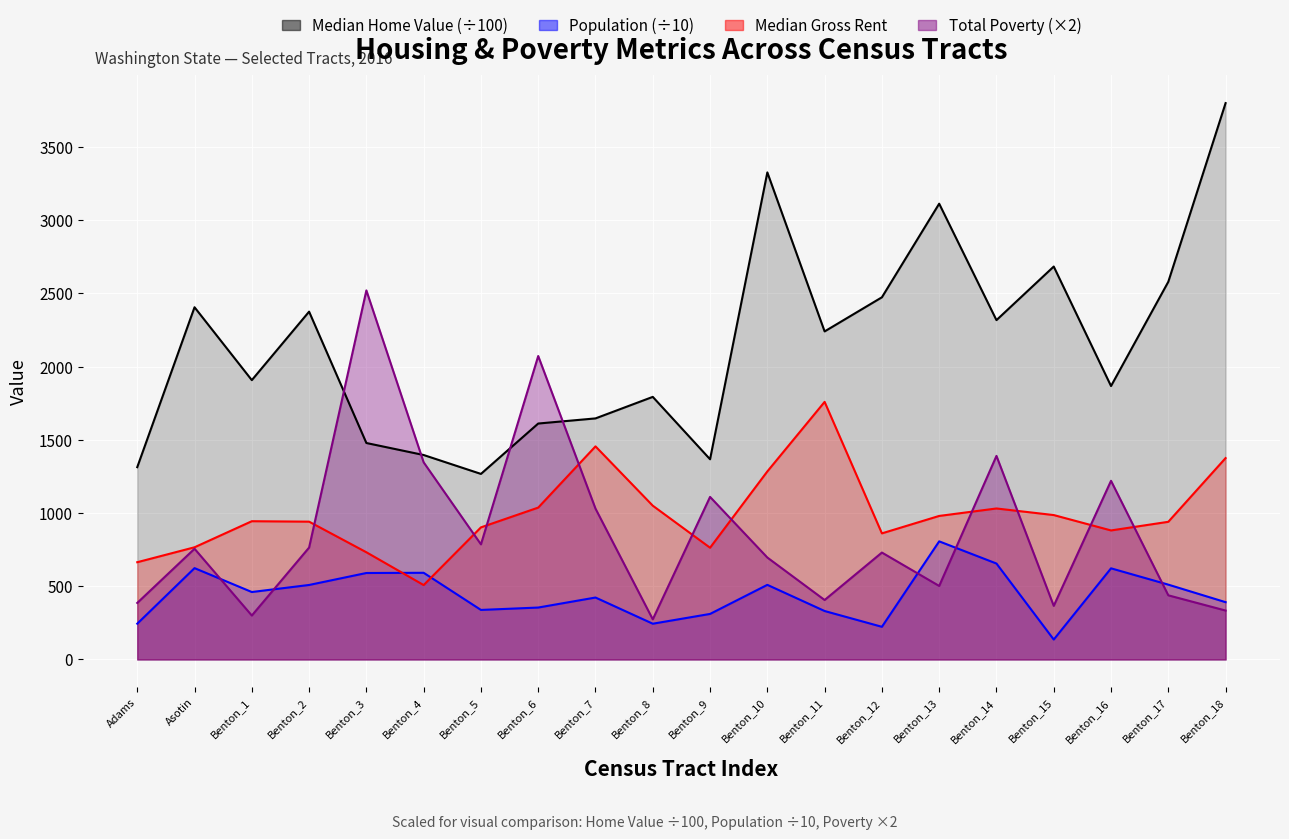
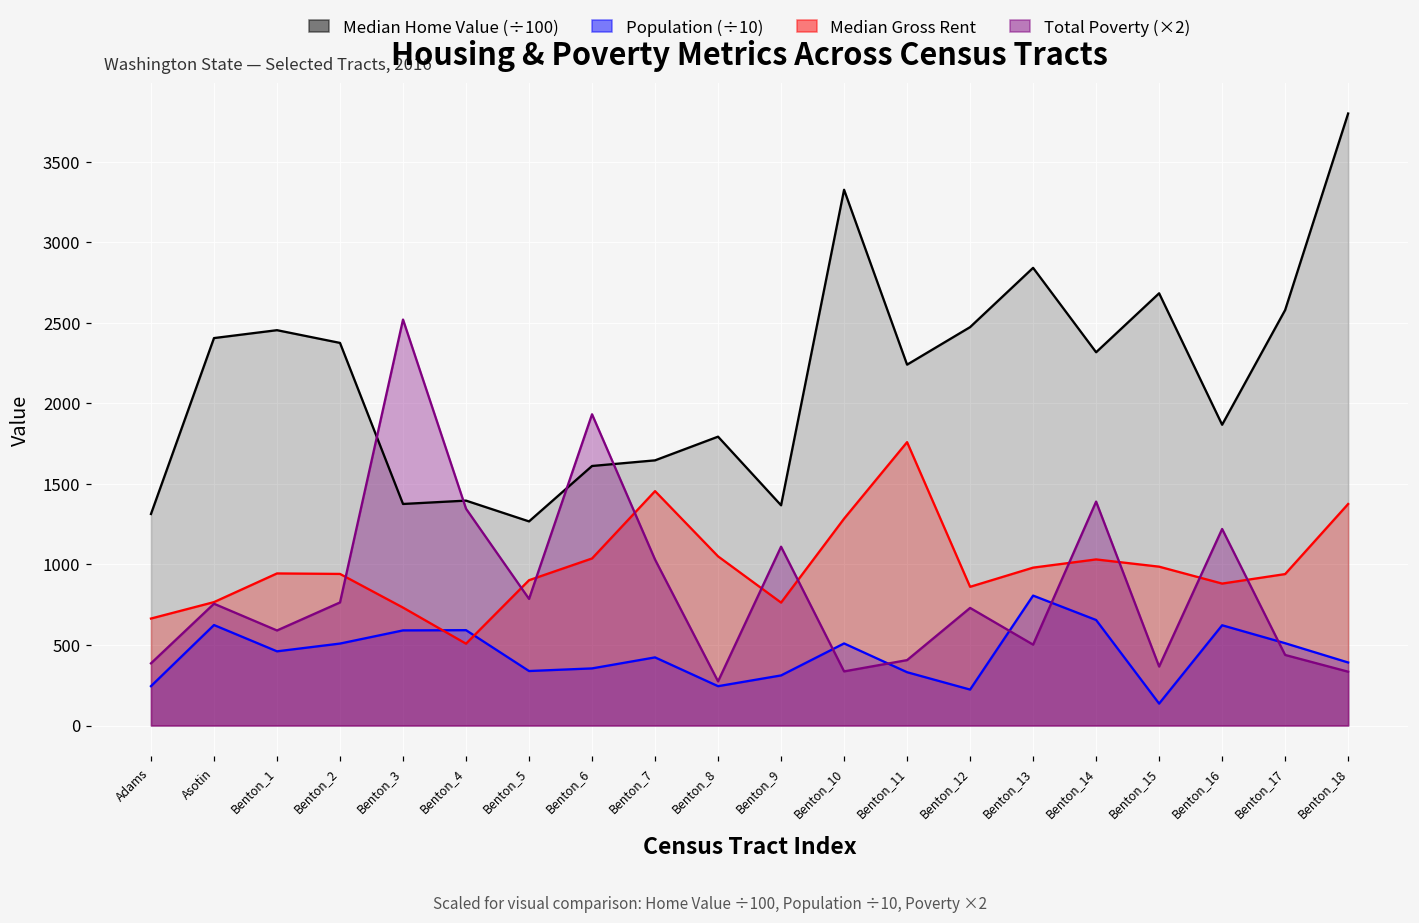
  {
    "Median Home Value (÷100)": {
      "Adams": 1310,
      "Asotin": 2410,
-     "Benton_1": 1910,
+     "Benton_1": 2450,
      "Benton_2": 2380,
-     "Benton_3": 1480,
+     "Benton_3": 1380,
      "Benton_4": 1400,
      "Benton_5": 1270,
      "Benton_6": 1610,
      "Benton_7": 1650,
      "Benton_8": 1790,
      "Benton_9": 1370,
      "Benton_10": 3330,
      "Benton_11": 2240,
      "Benton_12": 2470,
-     "Benton_13": 3110,
+     "Benton_13": 2840,
      "Benton_14": 2320,
      "Benton_15": 2680,
      "Benton_16": 1870,
      "Benton_17": 2580,
      "Benton_18": 3800
    },
    "Population (÷10)": {
      "Adams": 240,
      "Asotin": 620,
      "Benton_1": 460,
      "Benton_2": 510,
      "Benton_3": 590,
      "Benton_4": 590,
      "Benton_5": 340,
      "Benton_6": 350,
      "Benton_7": 420,
      "Benton_8": 240,
      "Benton_9": 310,
      "Benton_10": 510,
      "Benton_11": 330,
      "Benton_12": 220,
      "Benton_13": 810,
      "Benton_14": 660,
      "Benton_15": 140,
      "Benton_16": 620,
      "Benton_17": 510,
      "Benton_18": 390
    },
    "Median Gross Rent": {
      "Adams": 660,
      "Benton_1": 940,
      "Benton_2": 940,
      "Benton_3": 730,
      "Benton_4": 510,
      "Benton_5": 900,
      "Benton_6": 1040,
      "Benton_7": 1460,
      "Benton_8": 1050,
      "Benton_9": 760,
      "Benton_10": 1280,
      "Benton_11": 1760,
      "Benton_12": 860,
      "Benton_13": 980,
      "Benton_14": 1030,
      "Benton_15": 990,
      "Benton_16": 880,
      "Benton_17": 940,
      "Benton_18": 1380
    },
    "Total Poverty (×2)": {
      "Adams": 390,
-     "Benton_1": 300,
+     "Benton_1": 590,
      "Benton_2": 760,
      "Benton_3": 2520,
      "Benton_4": 1350,
      "Benton_5": 790,
-     "Benton_6": 2070,
+     "Benton_6": 1930,
      "Benton_7": 1030,
      "Benton_8": 270,
      "Benton_9": 1110,
-     "Benton_10": 700,
+     "Benton_10": 340,
      "Benton_11": 410,
      "Benton_12": 730,
      "Benton_13": 500,
      "Benton_14": 1390,
      "Benton_15": 370,
      "Benton_16": 1220,
      "Benton_17": 440,
      "Benton_18": 330
    }
  }
